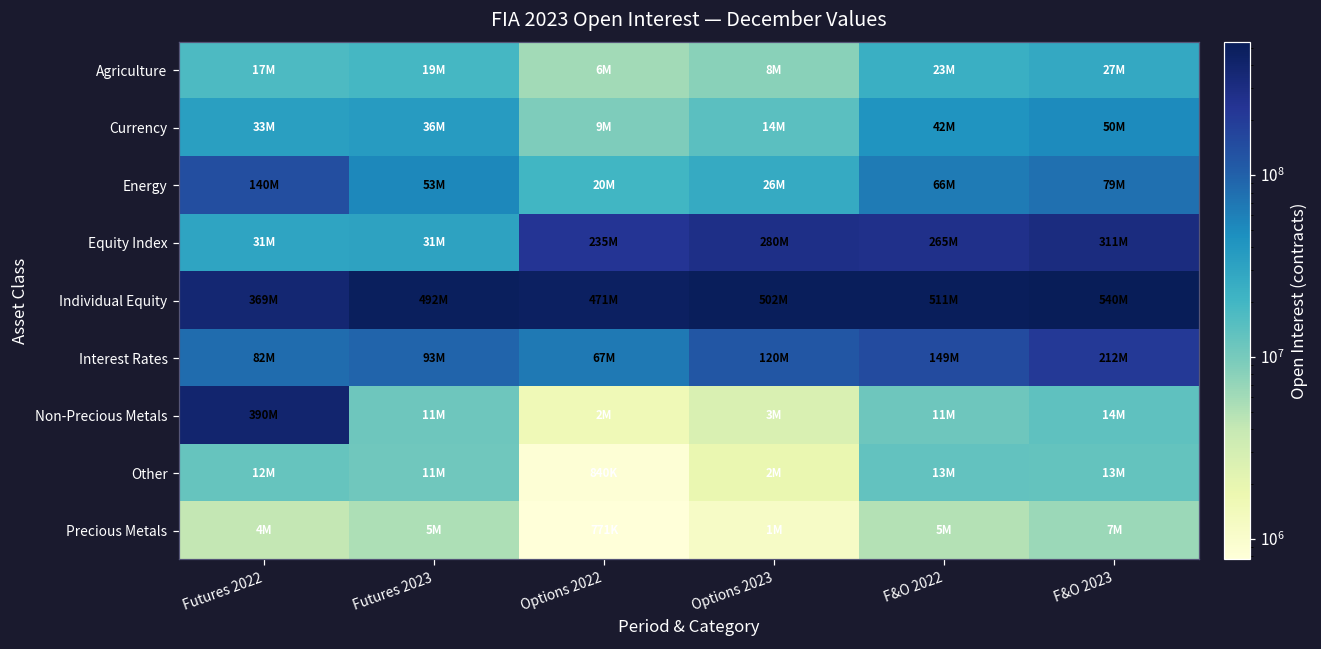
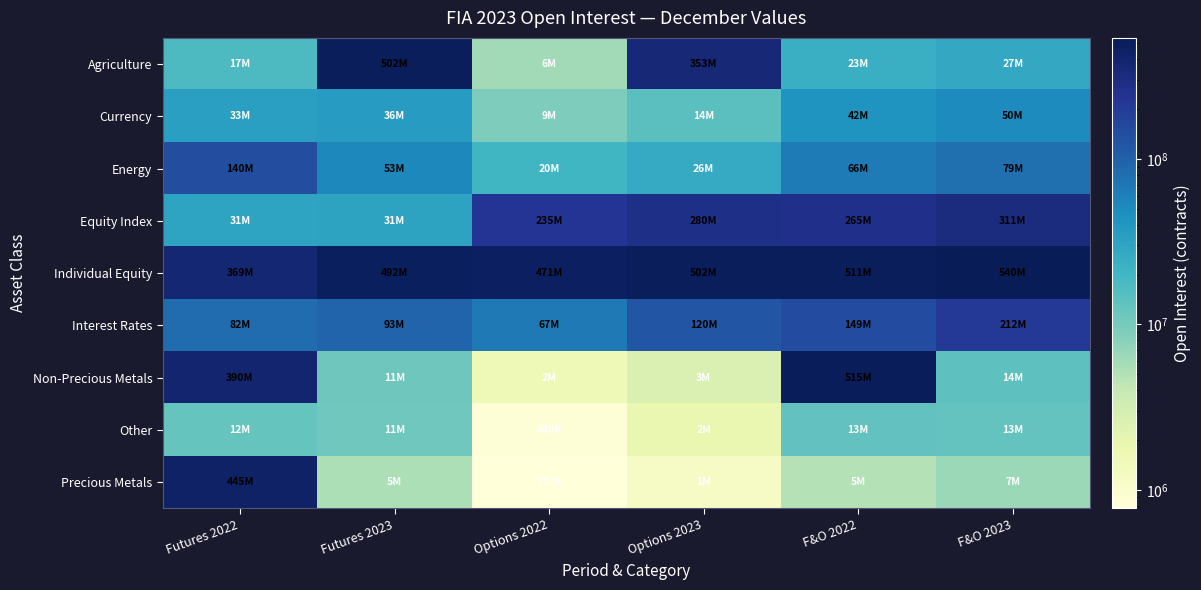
  {
    "Agriculture": {
      "Futures 2022": "17M",
-     "Futures 2023": "19M",
+     "Futures 2023": "502M",
      "Options 2022": "6M",
-     "Options 2023": "8M",
+     "Options 2023": "353M",
      "F&O 2022": "23M",
      "F&O 2023": "27M"
    },
    "Currency": {
      "Futures 2022": "33M",
      "Futures 2023": "36M",
      "Options 2022": "9M",
      "Options 2023": "14M",
      "F&O 2022": "42M",
      "F&O 2023": "50M"
    },
    "Energy": {
      "Futures 2022": "140M",
      "Futures 2023": "53M",
      "Options 2022": "20M",
      "Options 2023": "26M",
      "F&O 2022": "66M",
      "F&O 2023": "79M"
    },
    "Equity Index": {
      "Futures 2022": "31M",
      "Futures 2023": "31M",
      "Options 2022": "235M",
      "Options 2023": "280M",
      "F&O 2022": "265M",
      "F&O 2023": "311M"
    },
    "Individual Equity": {
      "Futures 2022": "369M",
      "Futures 2023": "492M",
      "Options 2022": "471M",
      "Options 2023": "502M",
      "F&O 2022": "511M",
      "F&O 2023": "540M"
    },
    "Interest Rates": {
      "Futures 2022": "82M",
      "Futures 2023": "93M",
      "Options 2022": "67M",
      "Options 2023": "120M",
      "F&O 2022": "149M",
      "F&O 2023": "212M"
    },
    "Non-Precious Metals": {
      "Futures 2022": "390M",
      "Futures 2023": "11M",
      "Options 2022": "2M",
      "Options 2023": "3M",
-     "F&O 2022": "11M",
+     "F&O 2022": "515M",
      "F&O 2023": "14M"
    },
    "Other": {
      "Futures 2022": "12M",
      "Futures 2023": "11M",
      "Options 2023": "2M",
      "F&O 2022": "13M",
      "F&O 2023": "13M"
    },
    "Precious Metals": {
-     "Futures 2022": "4M",
+     "Futures 2022": "445M",
      "Futures 2023": "5M",
      "Options 2023": "1M",
      "F&O 2022": "5M",
      "F&O 2023": "7M"
    }
  }
